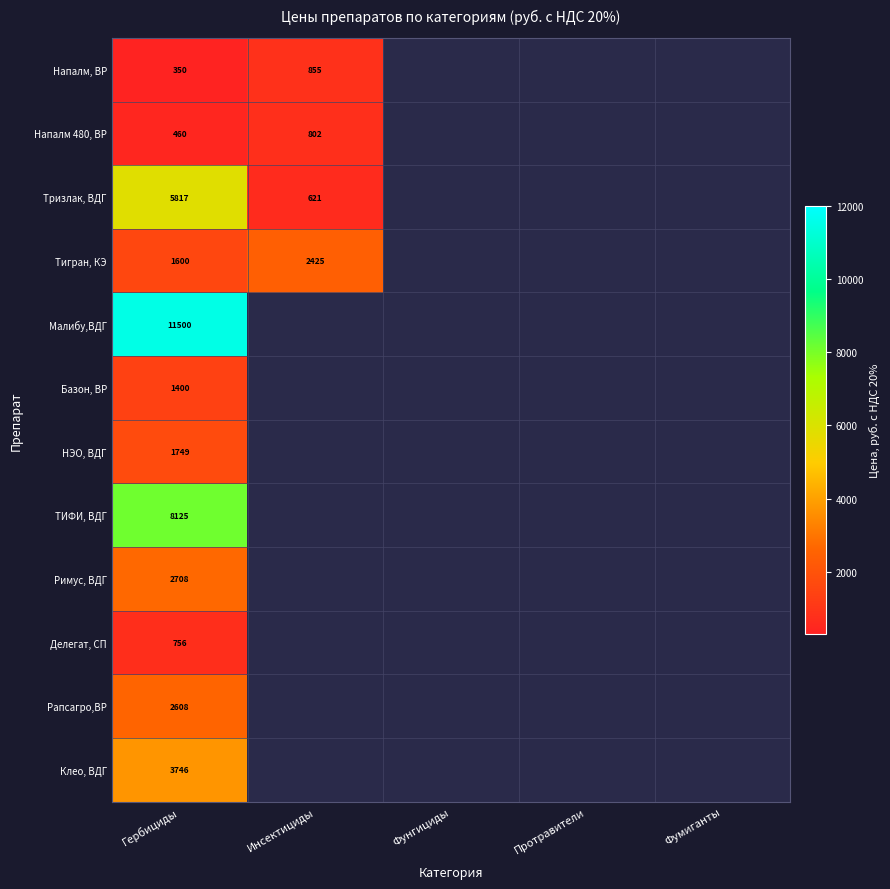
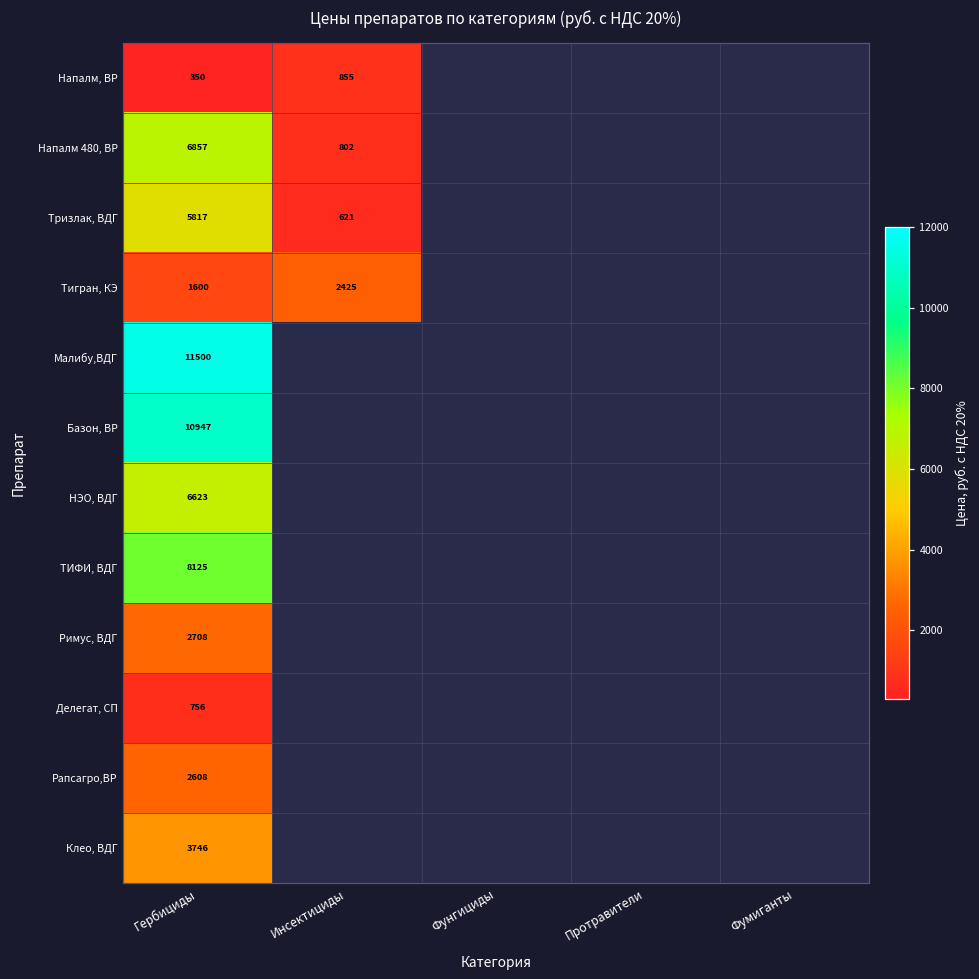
  {
    "Напалм, ВР": {
      "Гербициды": 350,
      "Инсектициды": 855
    },
    "Напалм 480, ВР": {
-     "Гербициды": 460,
+     "Гербициды": 6857,
      "Инсектициды": 802
    },
    "Тризлак, ВДГ": {
      "Гербициды": 5817,
      "Инсектициды": 621
    },
    "Тигран, КЭ": {
      "Гербициды": 1600,
      "Инсектициды": 2425
    },
    "Малибу,ВДГ": {
      "Гербициды": 11500
    },
    "Базон, ВР": {
-     "Гербициды": 1400
+     "Гербициды": 10947
    },
    "НЭО, ВДГ": {
-     "Гербициды": 1749
+     "Гербициды": 6623
    },
    "ТИФИ, ВДГ": {
      "Гербициды": 8125
    },
    "Римус, ВДГ": {
      "Гербициды": 2708
    },
    "Делегат, СП": {
      "Гербициды": 756
    },
    "Рапсагро,ВР": {
      "Гербициды": 2608
    },
    "Клео, ВДГ": {
      "Гербициды": 3746
    }
  }
